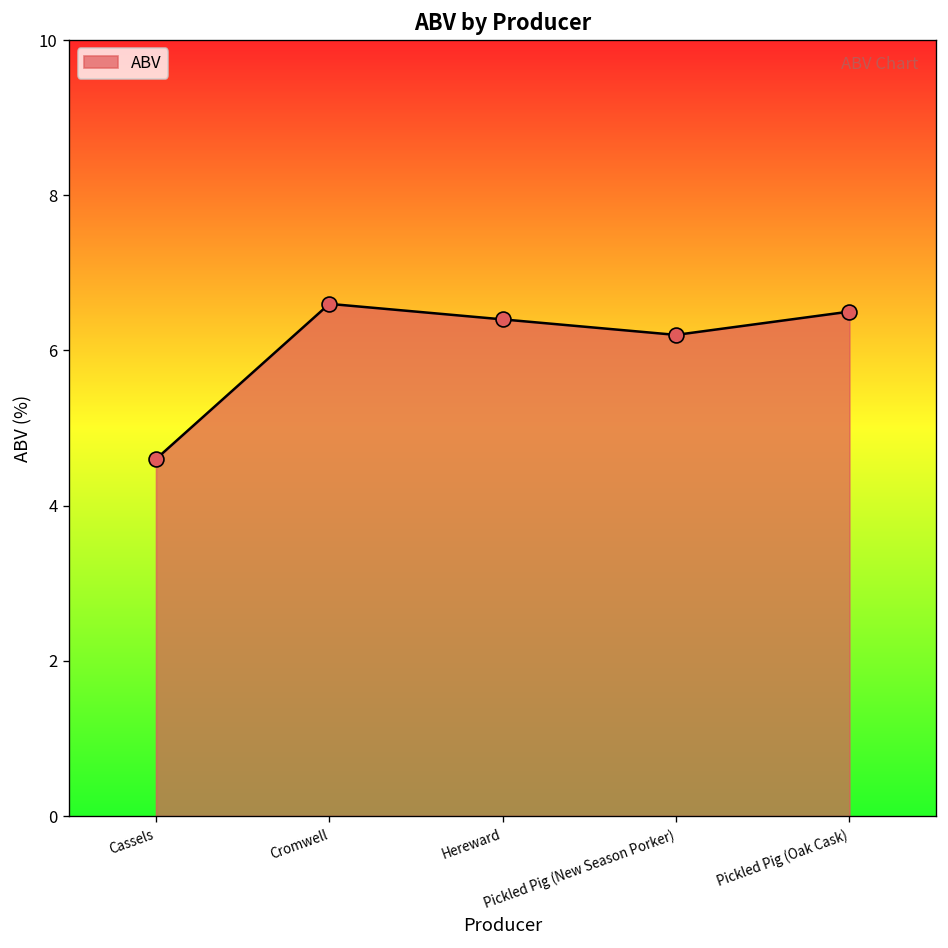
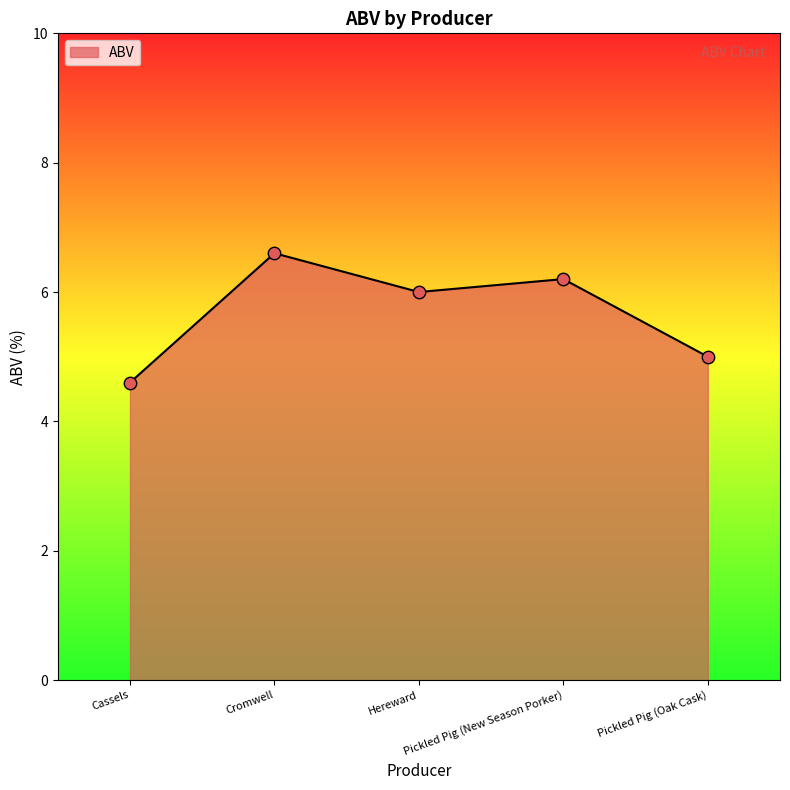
  {
    "Cassels": 4.6,
    "Cromwell": 6.6,
-   "Hereward": 6.4,
+   "Hereward": 6.0,
    "Pickled Pig (New Season Porker)": 6.2,
-   "Pickled Pig (Oak Cask)": 6.5
+   "Pickled Pig (Oak Cask)": 5.0
  }
